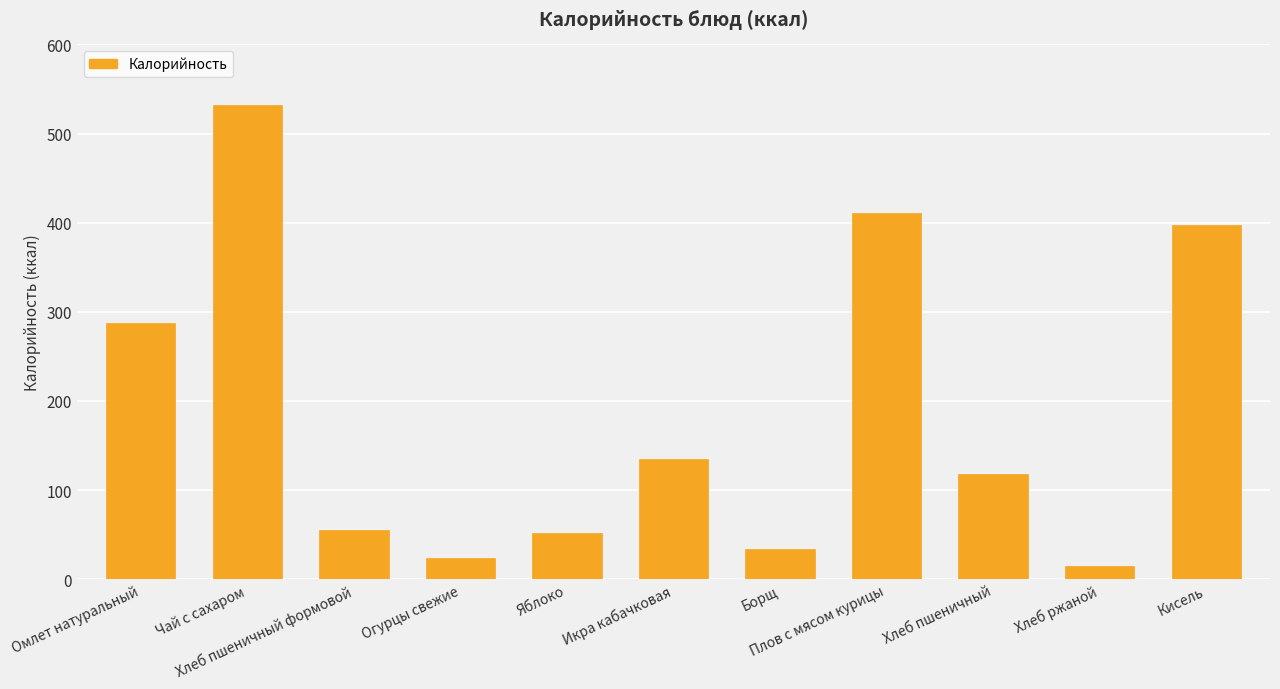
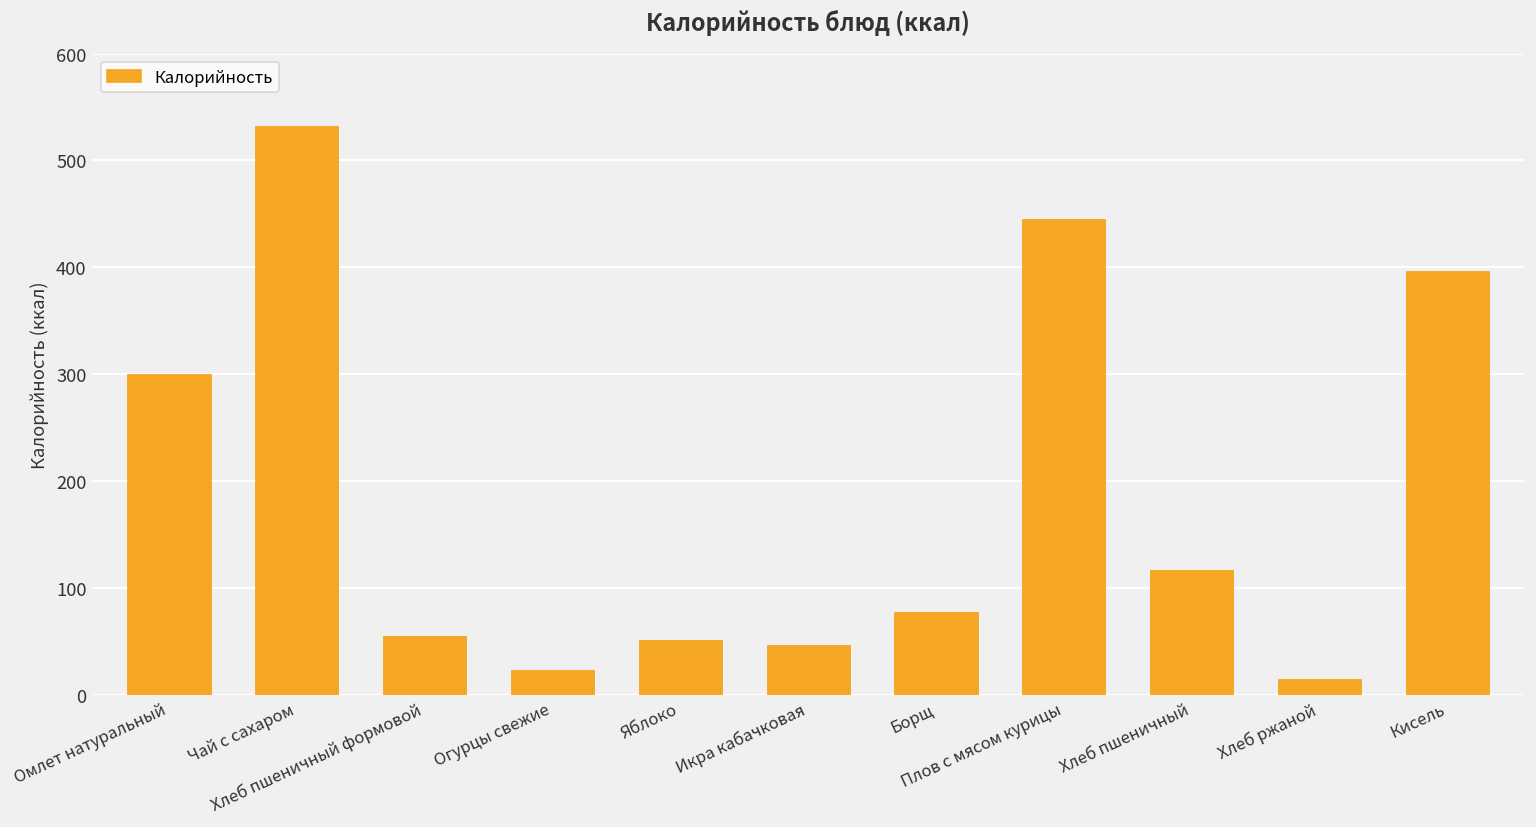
  {
-   "Омлет натуральный": 290,
+   "Омлет натуральный": 300,
    "Чай с сахаром": 530,
    "Хлеб пшеничный формовой": 60,
    "Огурцы свежие": 20,
    "Яблоко": 50,
-   "Икра кабачковая": 140,
-   "Борщ": 30,
-   "Плов с мясом курицы": 410,
+   "Икра кабачковая": 50,
+   "Борщ": 80,
+   "Плов с мясом курицы": 450,
    "Хлеб пшеничный": 120,
    "Хлеб ржаной": 20,
    "Кисель": 400
  }
